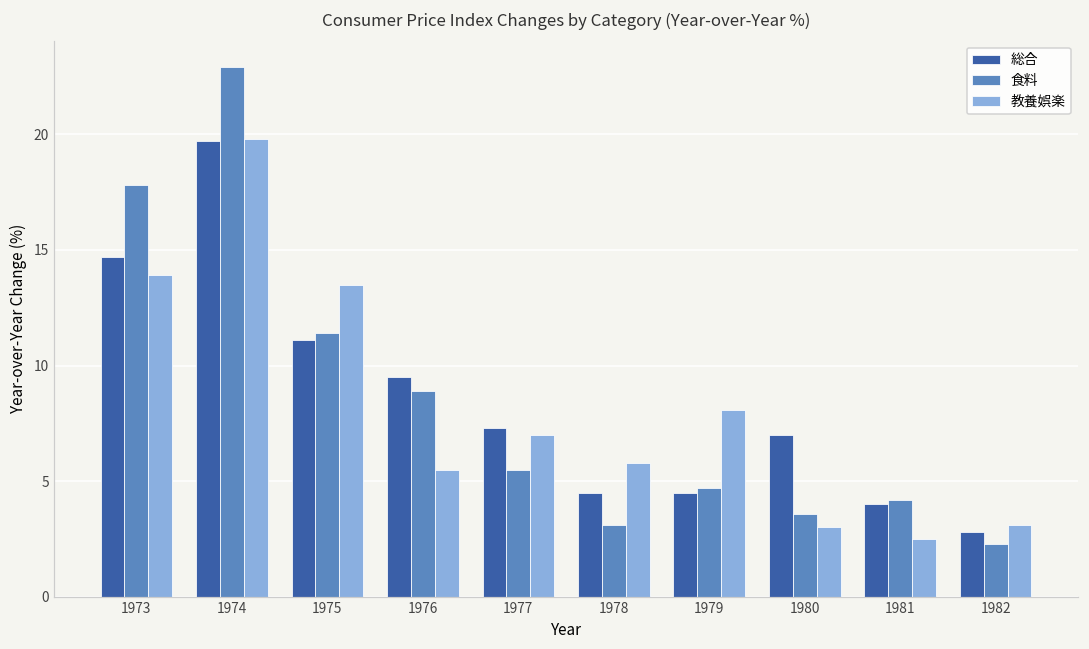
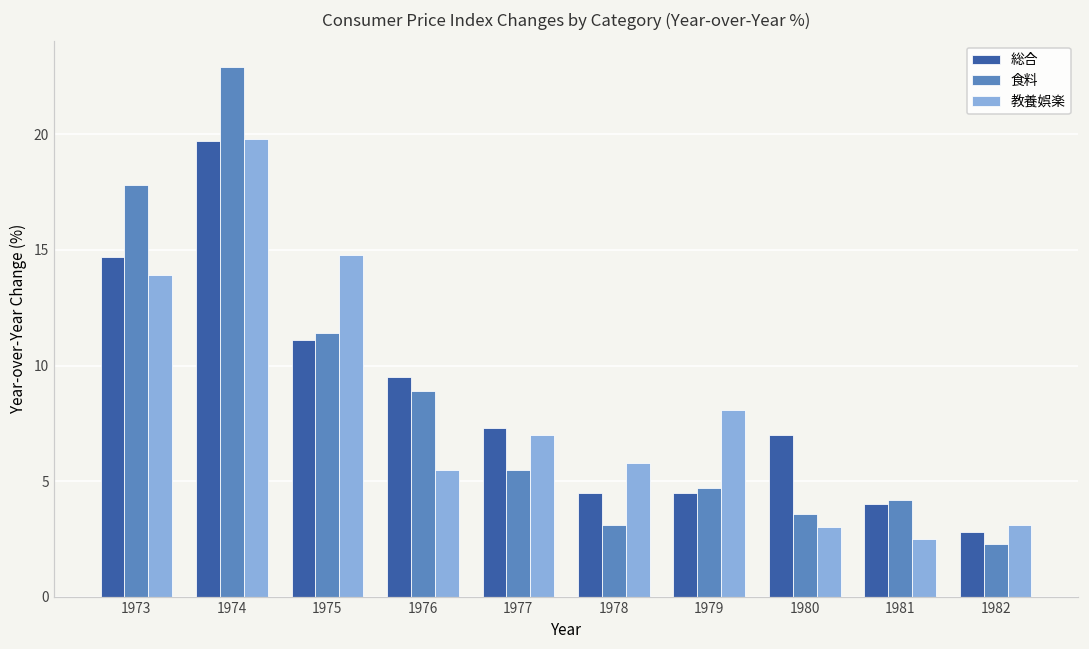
  {
    "教養娯楽": {
      "1973": 13.9,
      "1974": 19.8,
-     "1975": 13.5,
+     "1975": 14.8,
      "1976": 5.5,
      "1977": 7.0,
      "1978": 5.8,
      "1979": 8.1,
      "1980": 3.0,
      "1981": 2.5,
      "1982": 3.1
    }
  }
